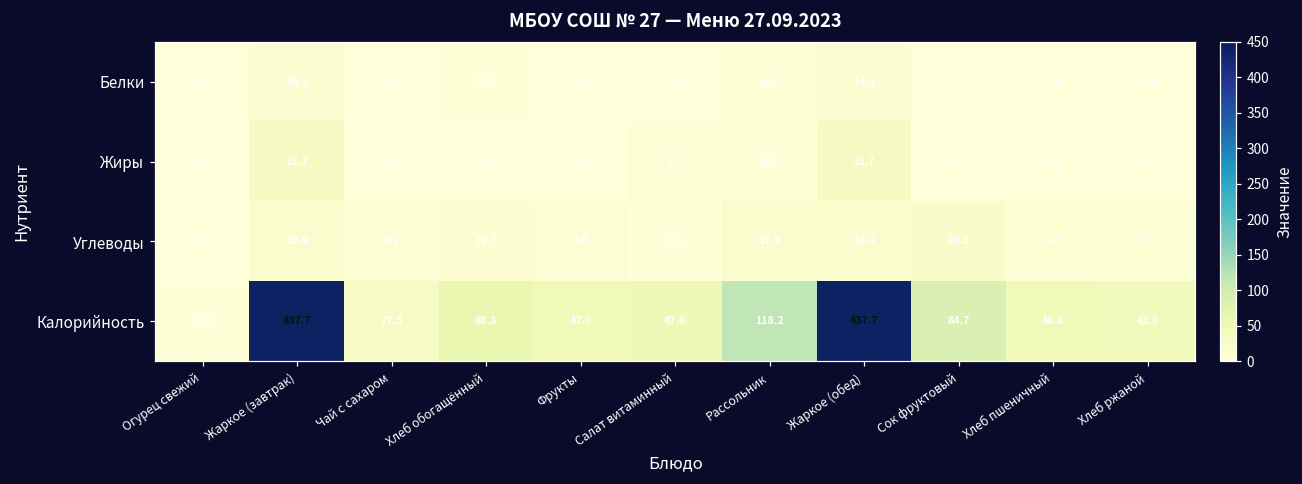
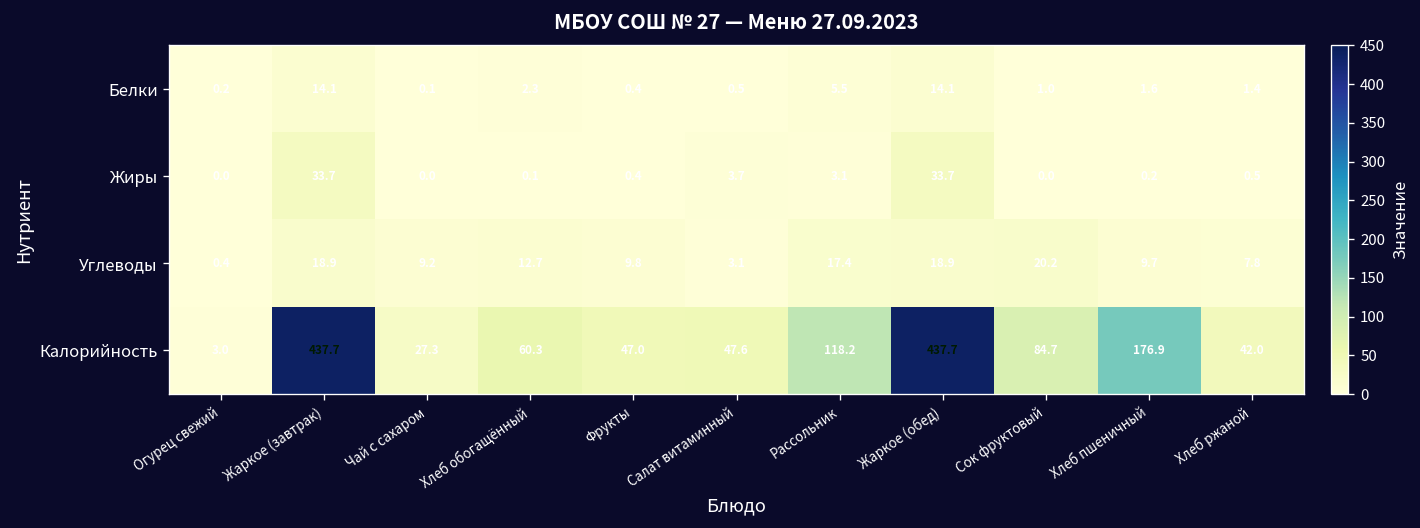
  {
    "Жиры": {
      "Жаркое (завтрак)": 33.7,
      "Жаркое (обед)": 33.7
    },
    "Углеводы": {
      "Жаркое (завтрак)": 18.9,
      "Рассольник": 17.4,
      "Жаркое (обед)": 18.9,
      "Сок фруктовый": 20.2
    },
    "Калорийность": {
      "Жаркое (завтрак)": 437.7,
      "Чай с сахаром": 27.3,
      "Хлеб обогащённый": 60.3,
      "Фрукты": 47.0,
      "Салат витаминный": 47.6,
      "Рассольник": 118.2,
      "Жаркое (обед)": 437.7,
      "Сок фруктовый": 84.7,
-     "Хлеб пшеничный": 46.8,
+     "Хлеб пшеничный": 176.9,
      "Хлеб ржаной": 42.0
    }
  }
